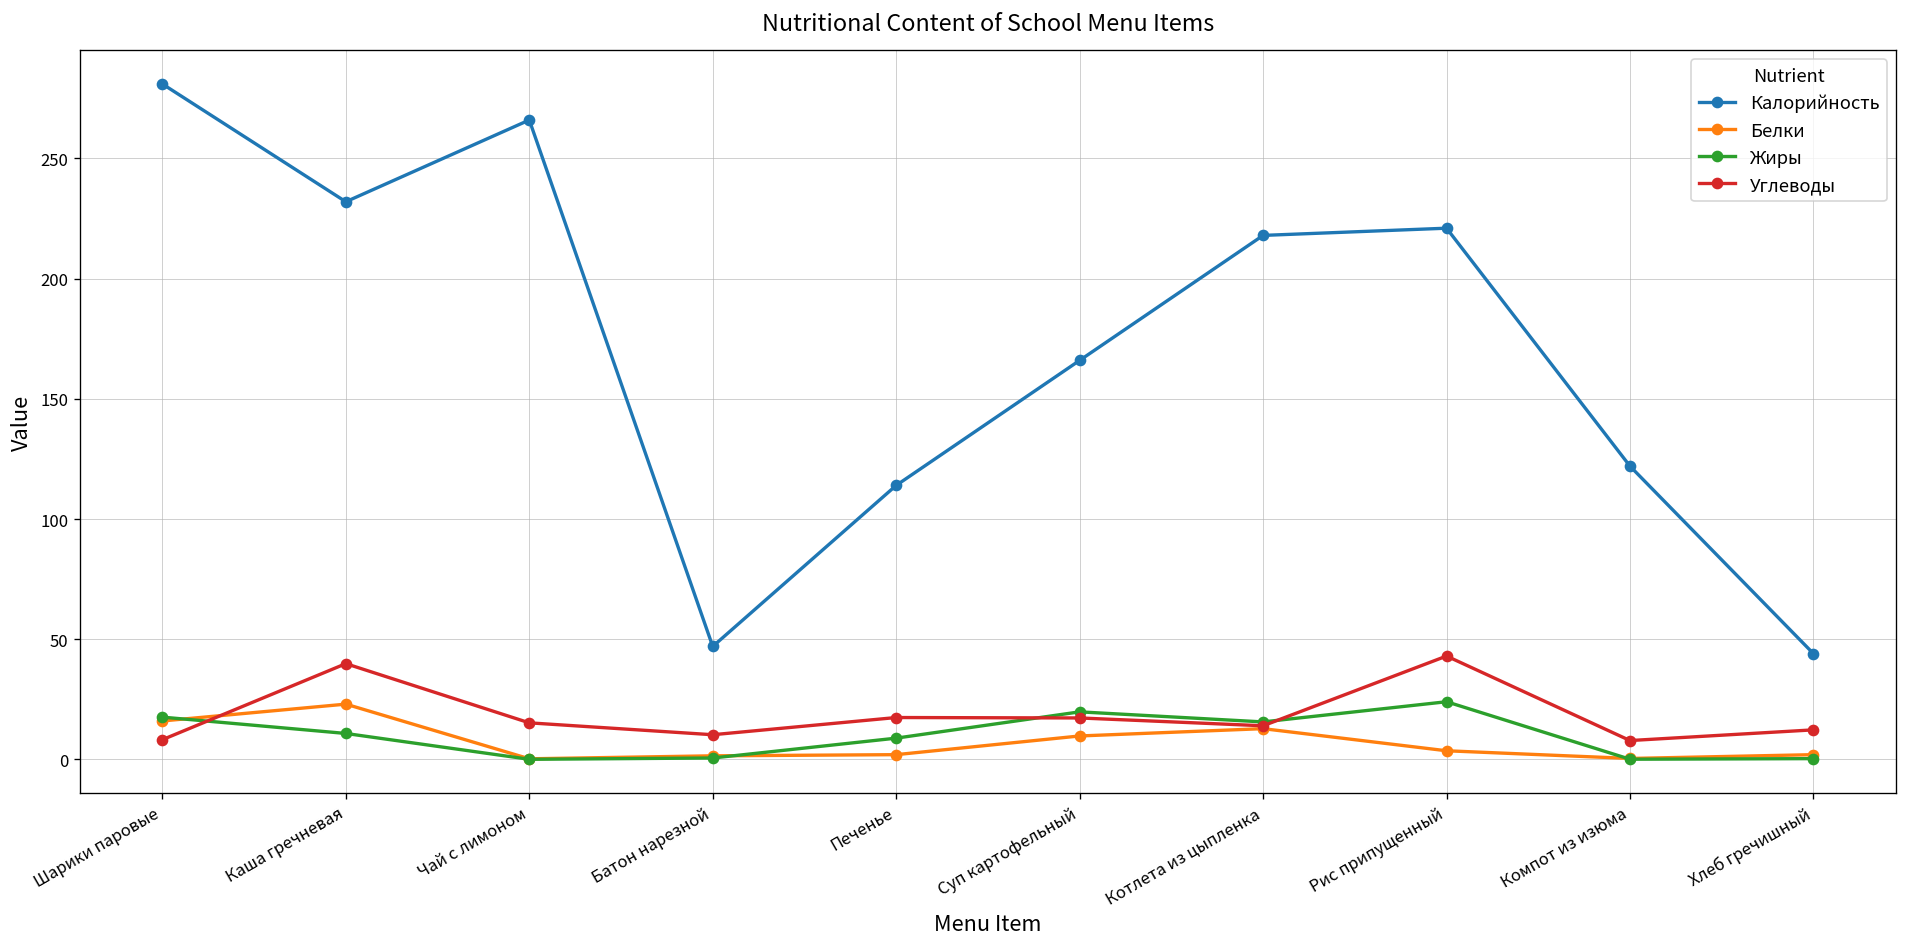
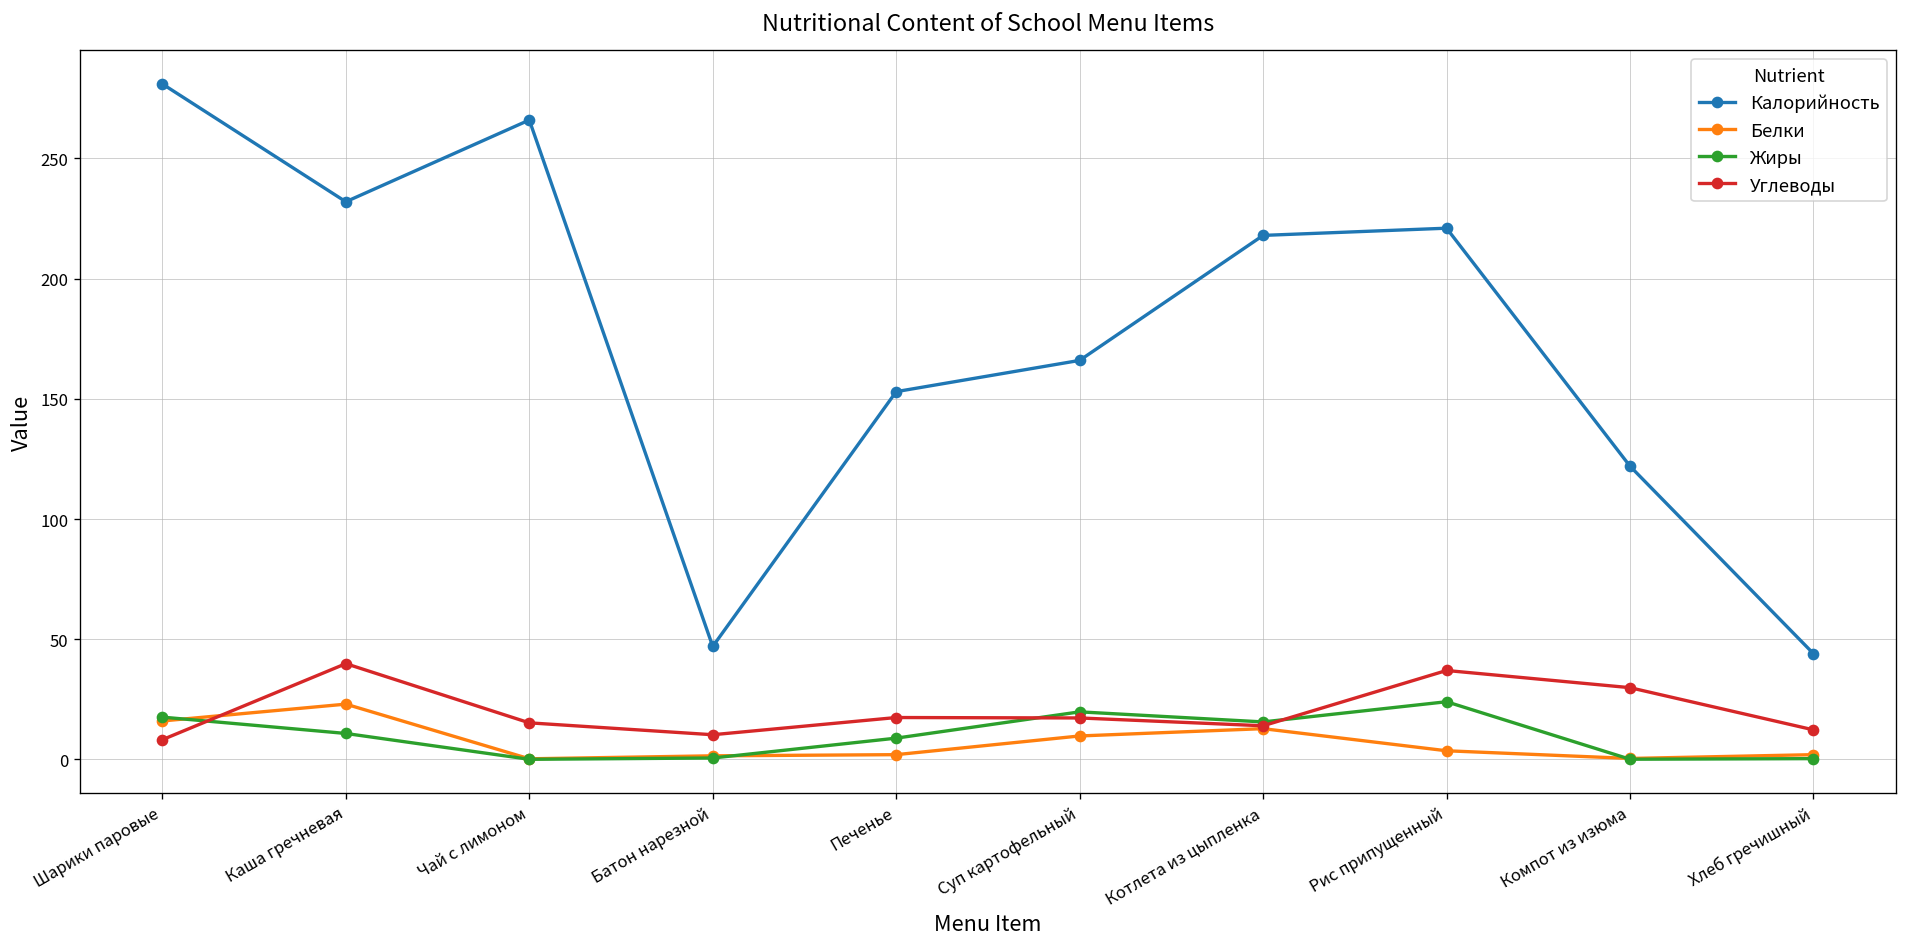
  {
    "Калорийность": {
      "Шарики паровые": 281,
      "Каша гречневая": 232,
      "Чай с лимоном": 266,
      "Батон нарезной": 47,
-     "Печенье": 114,
+     "Печенье": 153,
      "Суп картофельный": 166,
      "Котлета из цыпленка": 218,
      "Рис припущенный": 221,
      "Компот из изюма": 122,
      "Хлеб гречишный": 44
    },
    "Белки": {
      "Шарики паровые": 16,
      "Каша гречневая": 23,
      "Печенье": 2,
      "Суп картофельный": 10,
      "Рис припущенный": 4,
      "Хлеб гречишный": 2
    },
    "Жиры": {
      "Шарики паровые": 18,
      "Каша гречневая": 11,
      "Печенье": 9,
      "Суп картофельный": 20,
      "Котлета из цыпленка": 16,
      "Рис припущенный": 24,
      "Хлеб гречишный": 0
    },
    "Углеводы": {
      "Шарики паровые": 8,
      "Каша гречневая": 40,
      "Чай с лимоном": 15,
      "Батон нарезной": 10,
      "Печенье": 17,
      "Суп картофельный": 17,
-     "Рис припущенный": 43,
-     "Компот из изюма": 8,
+     "Рис припущенный": 37,
+     "Компот из изюма": 30,
      "Хлеб гречишный": 12
    }
  }
